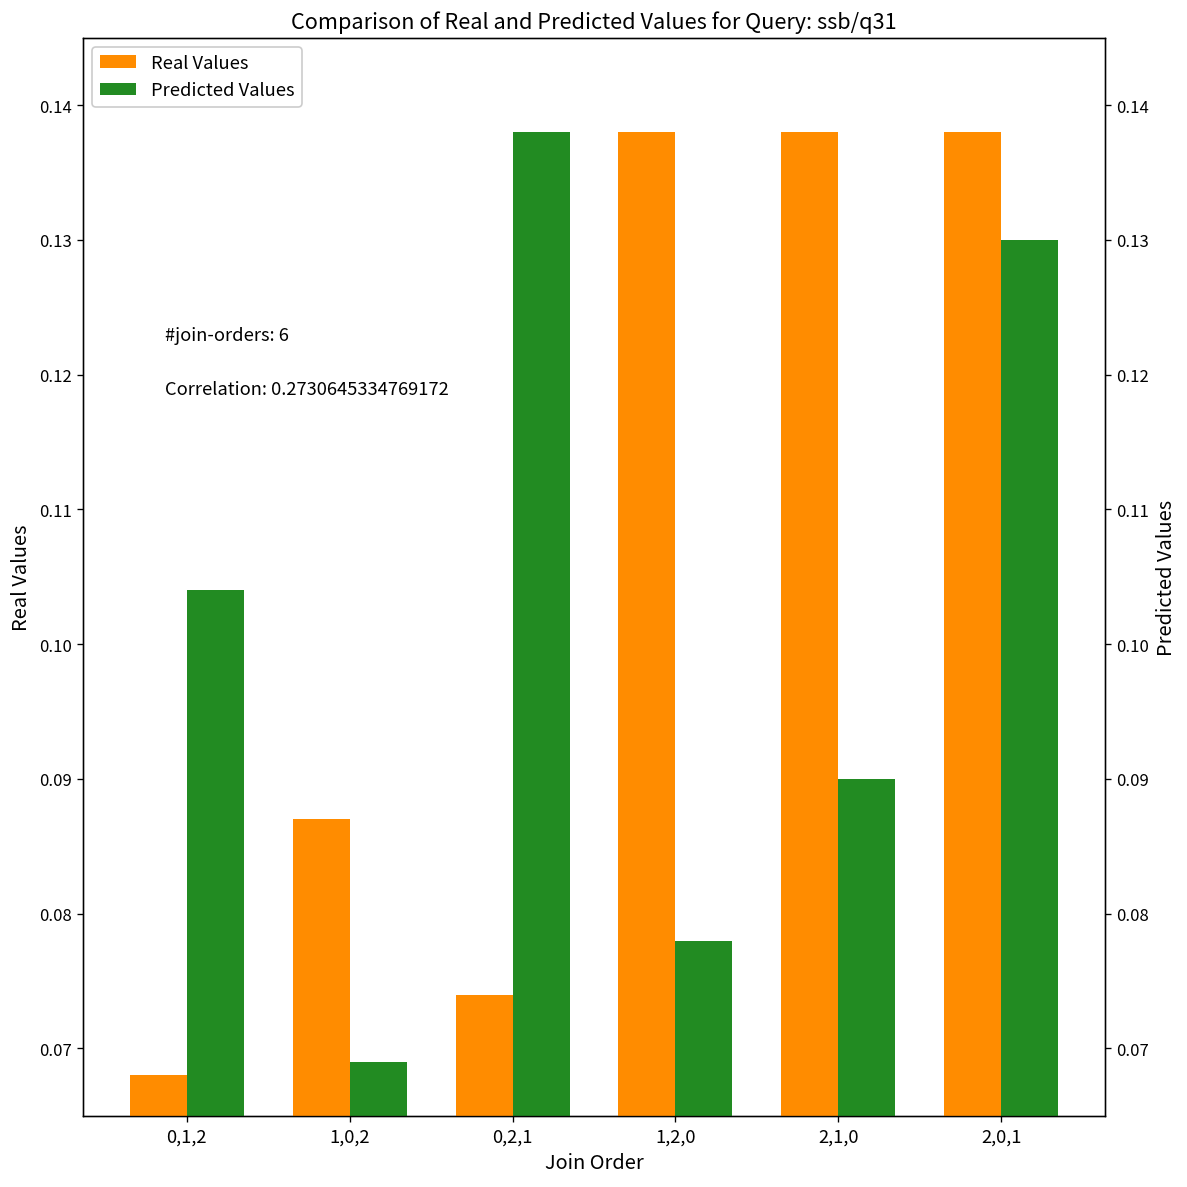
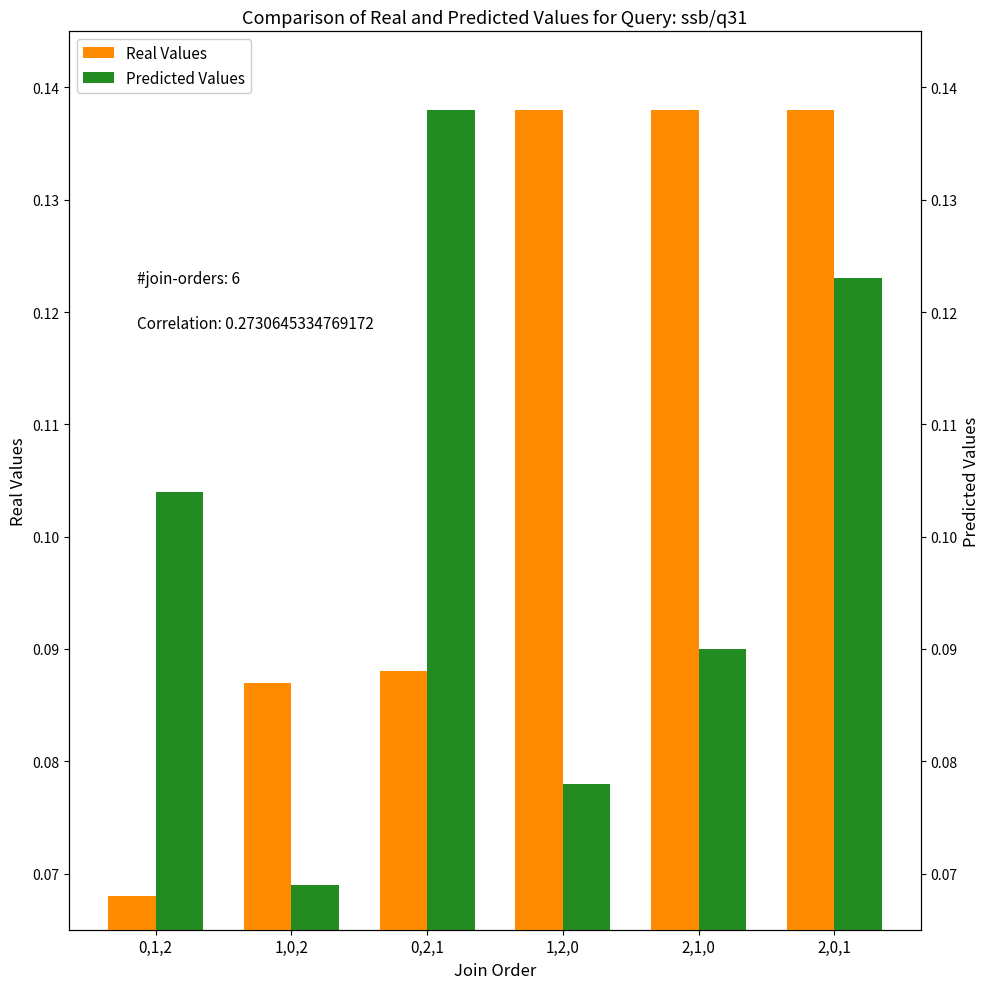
  {
    "Real Values": {
      "0,1,2": 0.068,
      "1,0,2": 0.087,
-     "0,2,1": 0.074,
+     "0,2,1": 0.088,
      "1,2,0": 0.138,
      "2,1,0": 0.138,
      "2,0,1": 0.138
    },
    "Predicted Values": {
      "0,1,2": 0.104,
      "1,0,2": 0.069,
      "0,2,1": 0.138,
      "1,2,0": 0.078,
      "2,1,0": 0.090,
-     "2,0,1": 0.130
+     "2,0,1": 0.123
    }
  }
